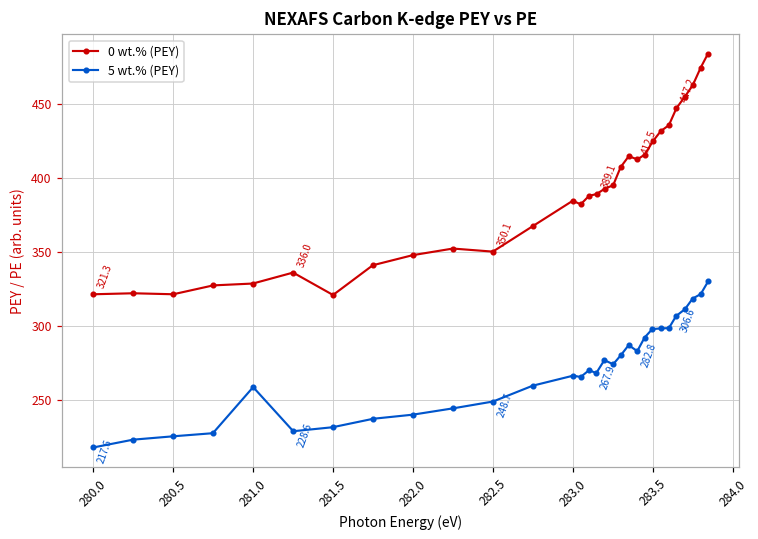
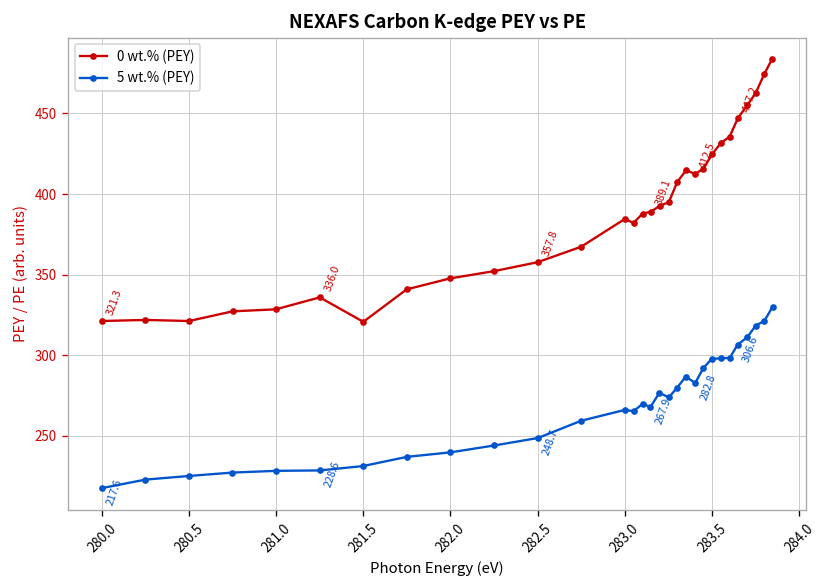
  {
    "0 wt.% (PEY)": {
-     "282.5": 350.1
+     "282.5": 357.8
    },
    "5 wt.% (PEY)": {
-     "281.0": 258
+     "281.0": 228
    }
  }
